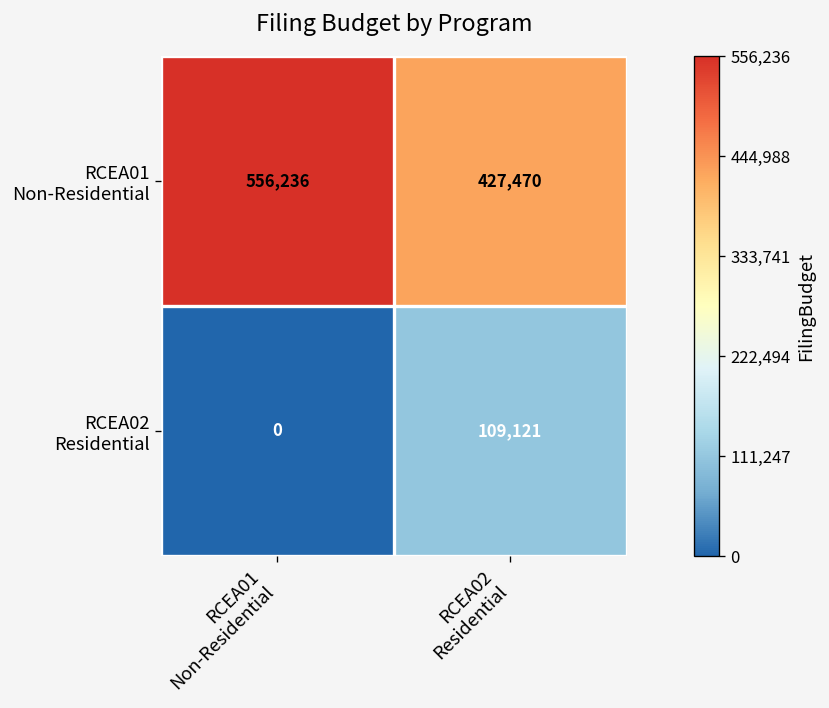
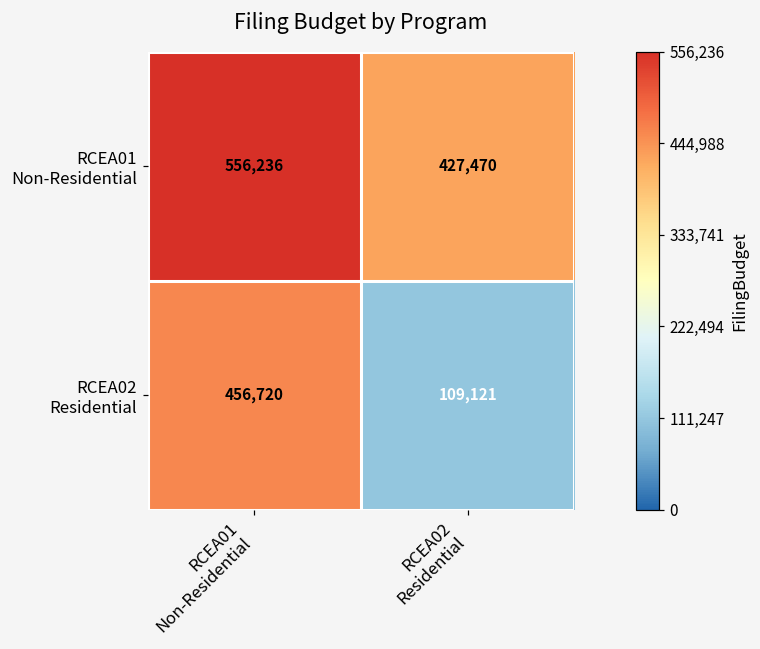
  {
    "RCEA01 Non-Residential": {
      "RCEA01 Non-Residential": "556,236",
      "RCEA02 Residential": "427,470"
    },
    "RCEA02 Residential": {
-     "RCEA01 Non-Residential": "0",
+     "RCEA01 Non-Residential": "456,720",
      "RCEA02 Residential": "109,121"
    }
  }
